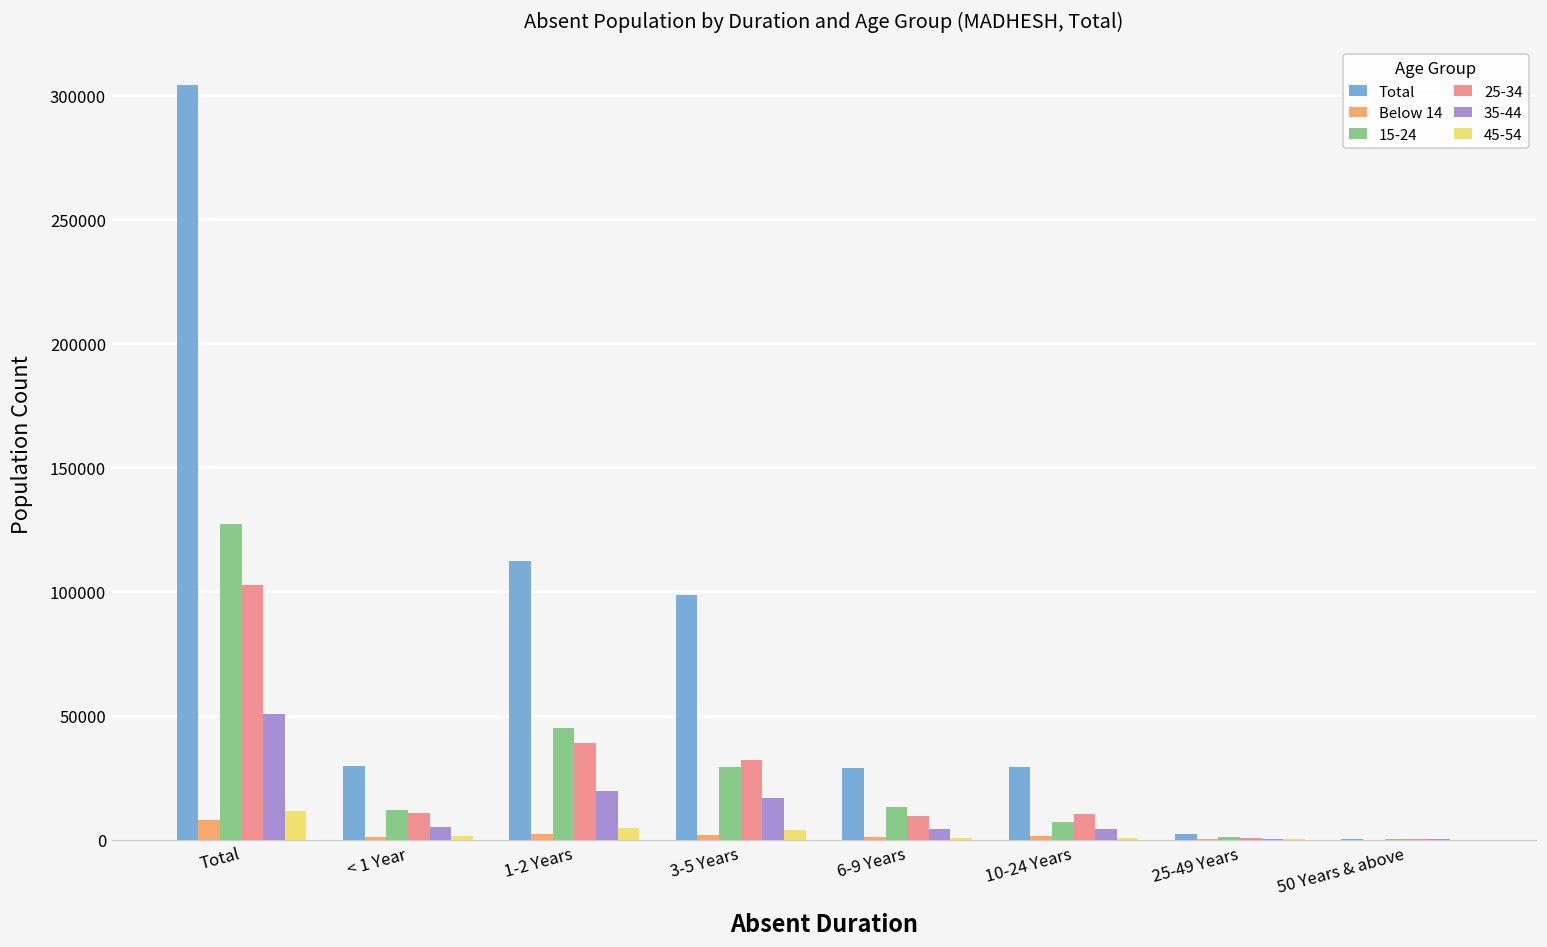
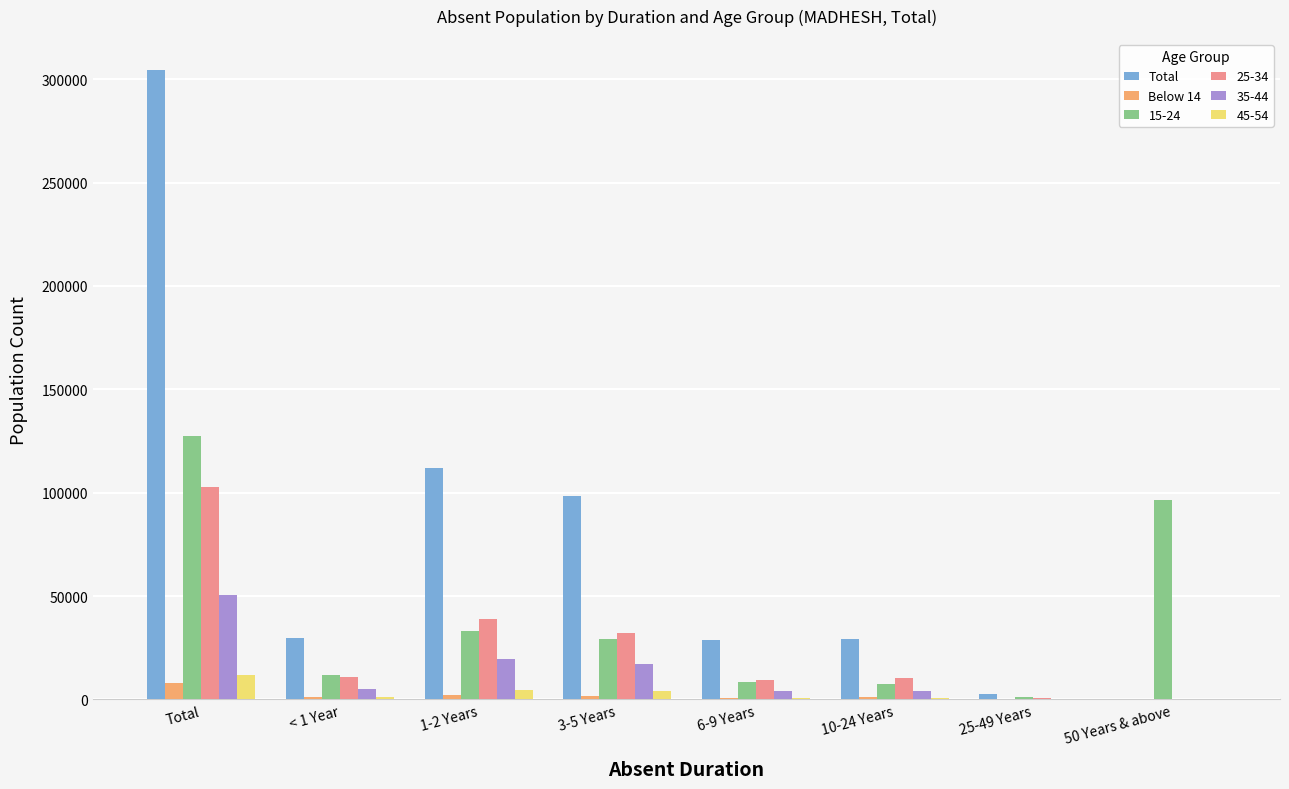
  {
    "15-24": {
      "Total": 127000,
      "< 1 Year": 12000,
-     "1-2 Years": 45000,
+     "1-2 Years": 33000,
      "3-5 Years": 29000,
-     "6-9 Years": 13000,
+     "6-9 Years": 8000,
      "10-24 Years": 7000,
-     "50 Years & above": 0
+     "50 Years & above": 97000
    }
  }
